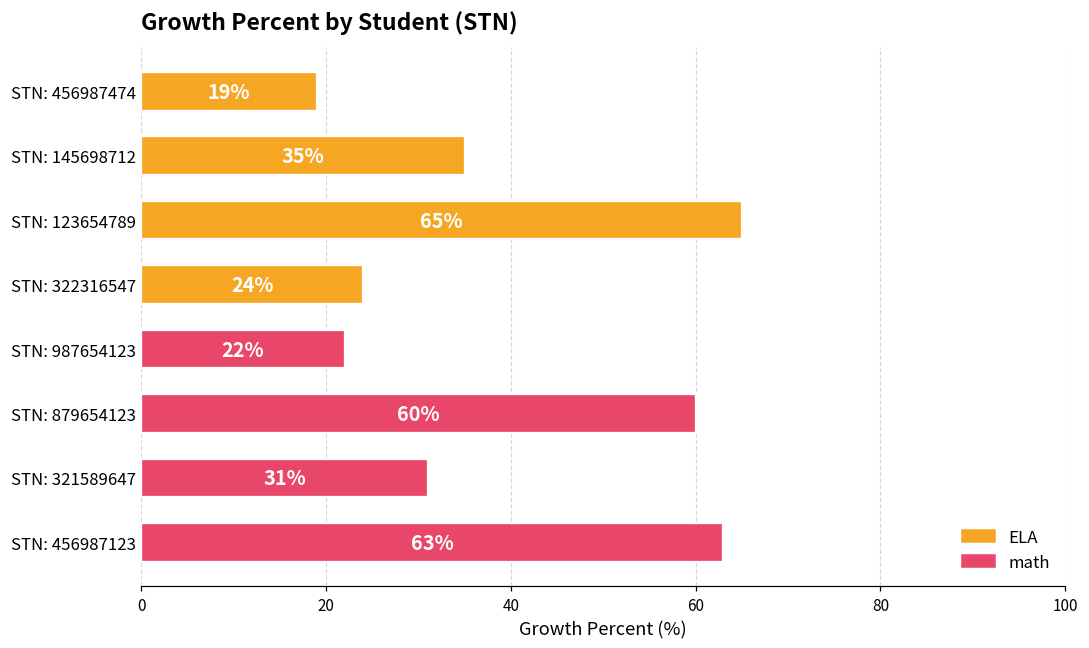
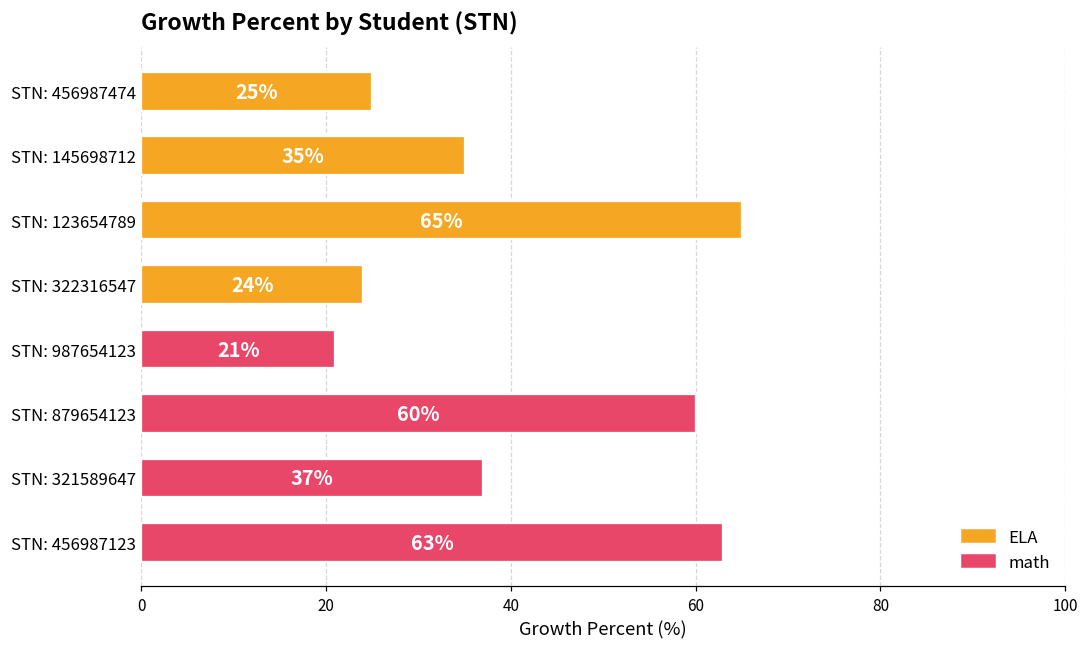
  {
-   "STN: 456987474": "19%",
+   "STN: 456987474": "25%",
    "STN: 145698712": "35%",
    "STN: 123654789": "65%",
    "STN: 322316547": "24%",
-   "STN: 987654123": "22%",
+   "STN: 987654123": "21%",
    "STN: 879654123": "60%",
-   "STN: 321589647": "31%",
+   "STN: 321589647": "37%",
    "STN: 456987123": "63%"
  }
